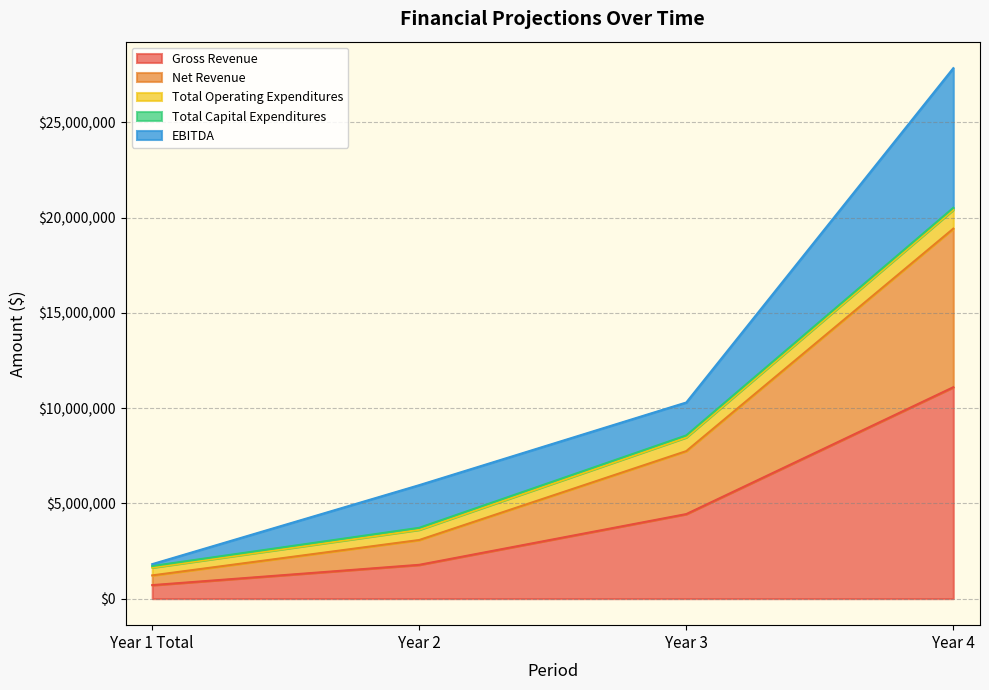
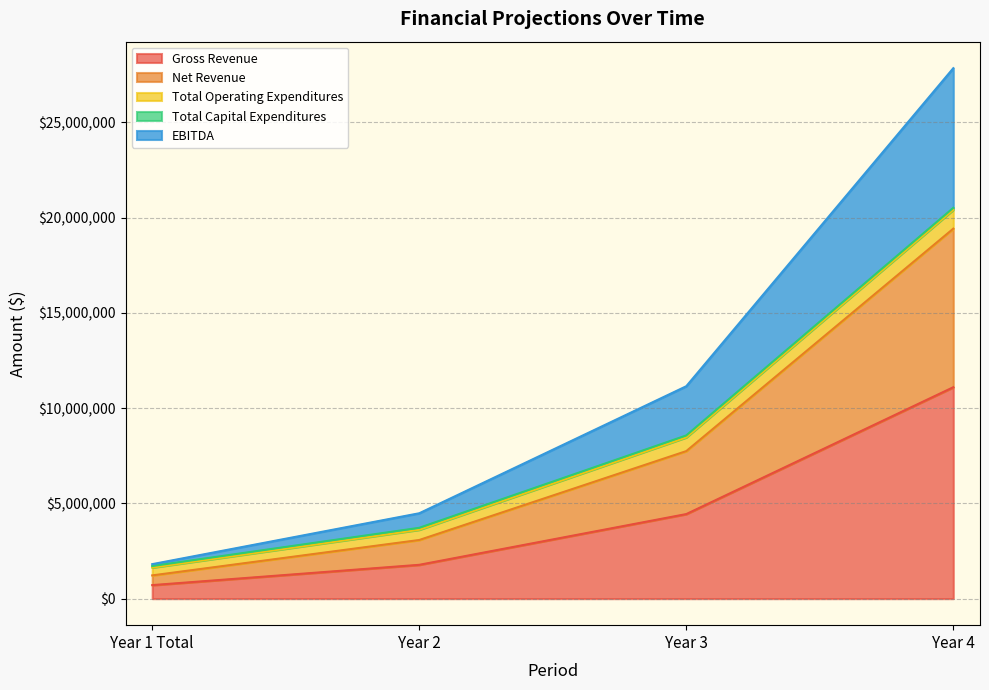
  {
    "EBITDA": {
-     "Year 2": "$2,200,000",
-     "Year 3": "$1,700,000",
+     "Year 2": "$800,000",
+     "Year 3": "$2,600,000",
      "Year 4": "$7,300,000"
    }
  }
